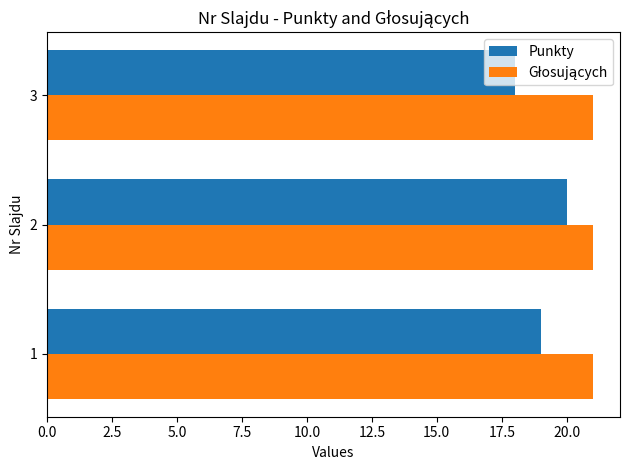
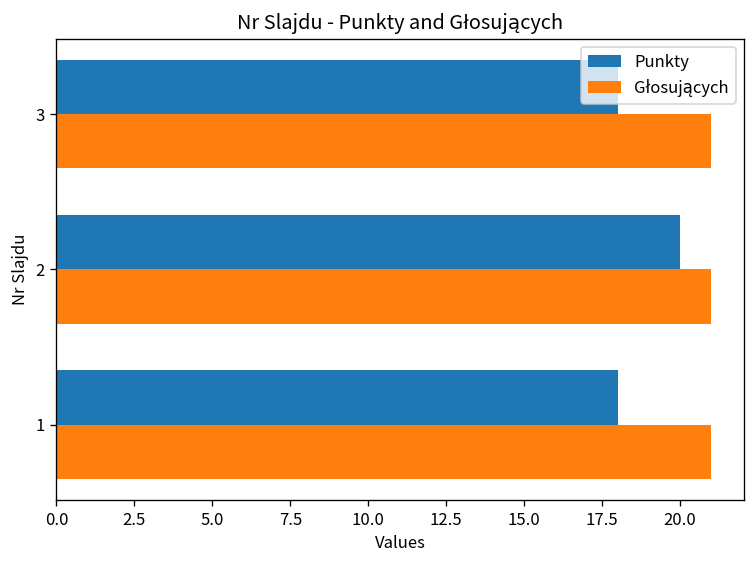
  {
    "Punkty": {
      "2": 20,
-     "1": 19
+     "1": 18
    },
    "Głosujących": {
      "3": 21,
      "2": 21,
      "1": 21
    }
  }
